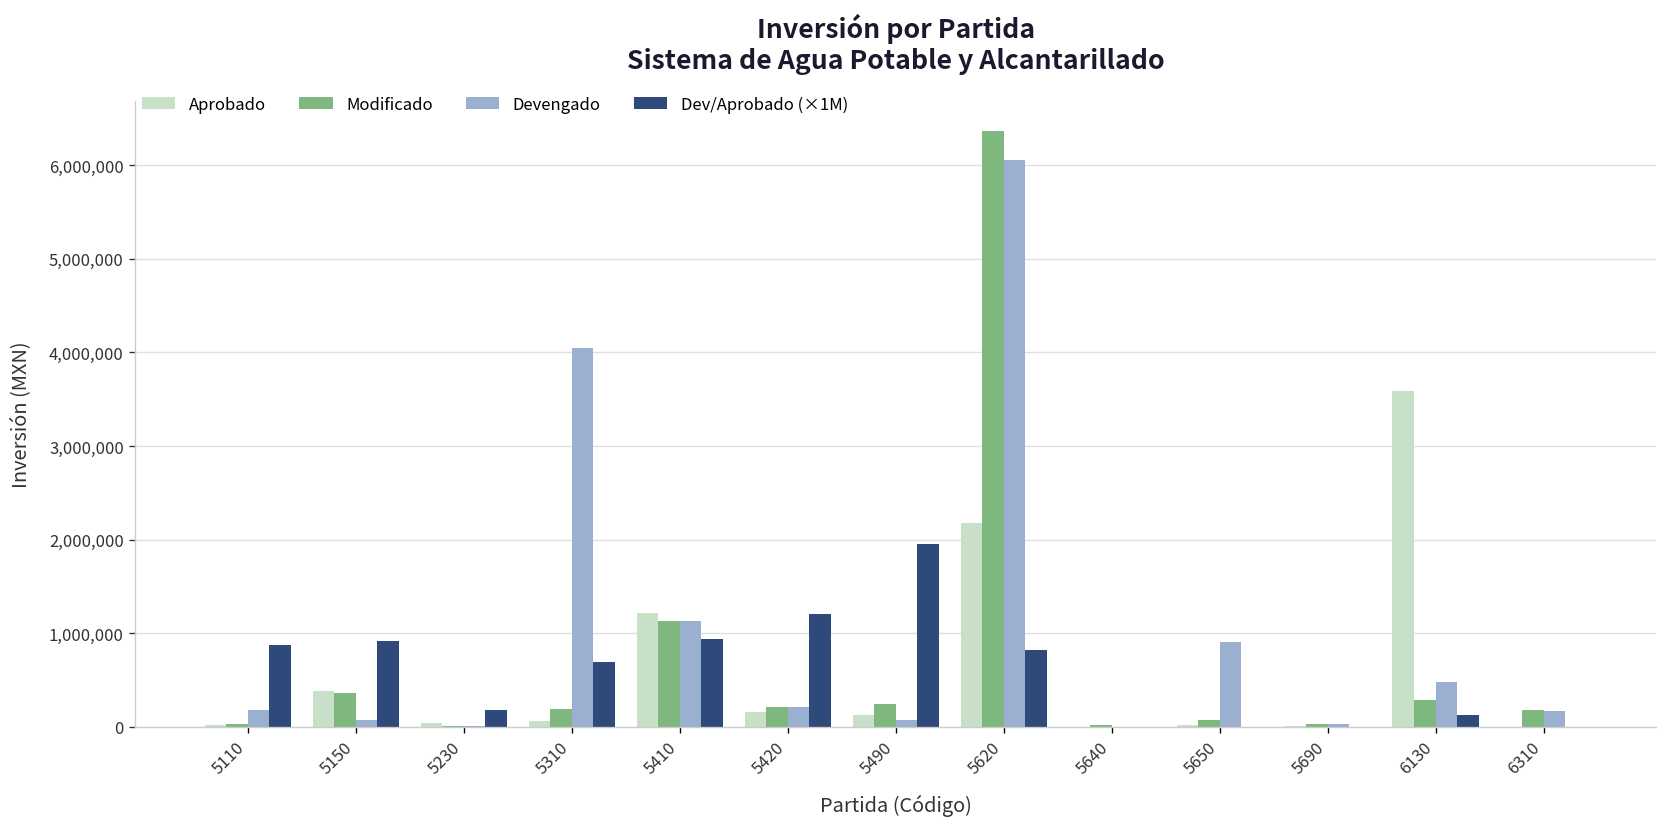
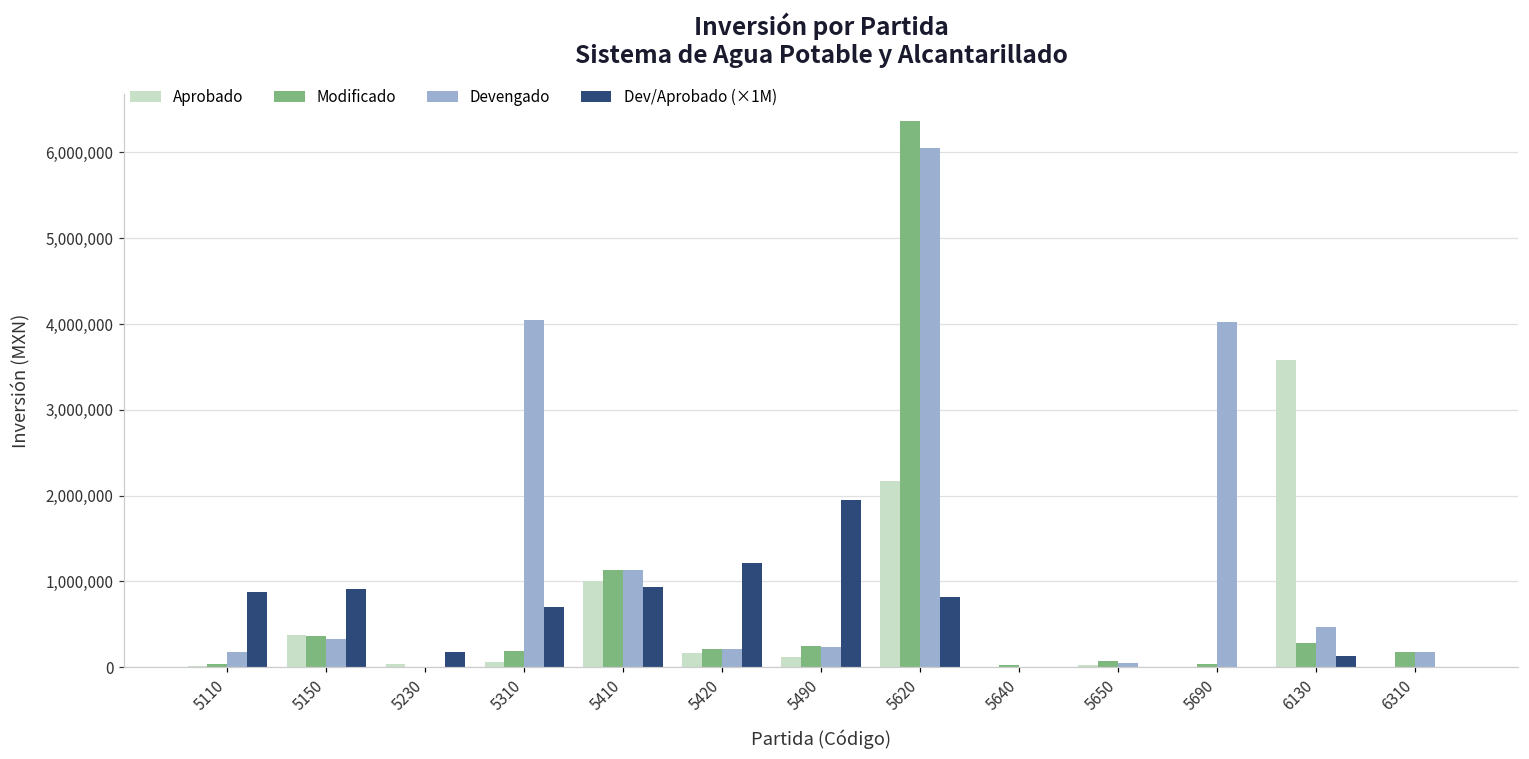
  {
    "Aprobado": {
      "5150": "400,000",
      "5230": "0",
      "5310": "100,000",
-     "5410": "1,200,000",
+     "5410": "1,000,000",
      "5420": "200,000",
      "5490": "100,000",
      "5620": "2,200,000",
      "5640": "0",
      "6130": "3,600,000",
      "6310": "0"
    },
    "Modificado": {
      "5110": "0",
      "5150": "400,000",
      "5310": "200,000",
      "5410": "1,100,000",
      "5420": "200,000",
      "5490": "200,000",
      "5620": "6,400,000",
      "5650": "100,000",
      "5690": "0",
      "6130": "300,000",
      "6310": "200,000"
    },
    "Devengado": {
      "5110": "200,000",
-     "5150": "100,000",
+     "5150": "300,000",
      "5310": "4,100,000",
      "5410": "1,100,000",
      "5420": "200,000",
-     "5490": "100,000",
+     "5490": "200,000",
      "5620": "6,100,000",
      "5640": "0",
-     "5650": "900,000",
-     "5690": "0",
+     "5650": "0",
+     "5690": "4,000,000",
      "6130": "500,000",
      "6310": "200,000"
    },
    "Dev/Aprobado (×1M)": {
      "5110": "900,000",
      "5150": "900,000",
      "5230": "200,000",
      "5310": "700,000",
      "5410": "900,000",
      "5420": "1,200,000",
      "5490": "2,000,000",
      "5620": "800,000",
      "5640": "0",
      "5650": "0",
      "5690": "0",
      "6130": "100,000",
      "6310": "0"
    }
  }
